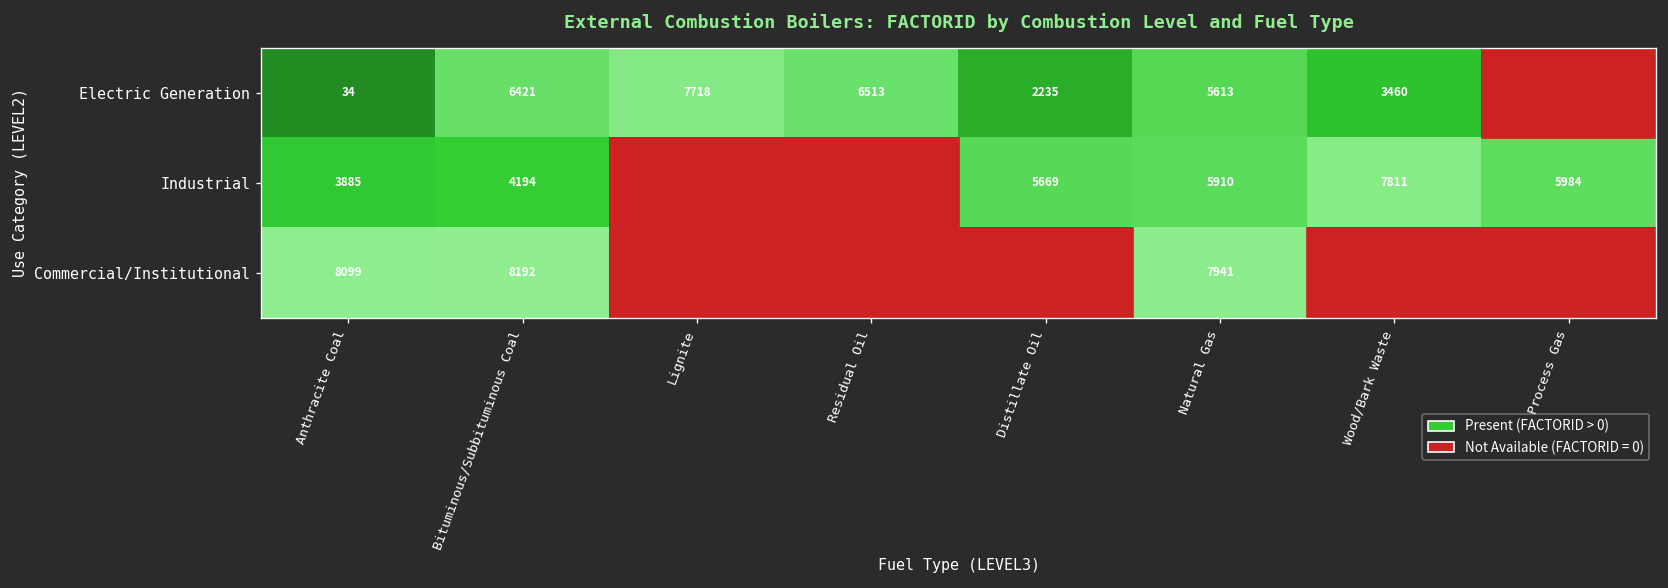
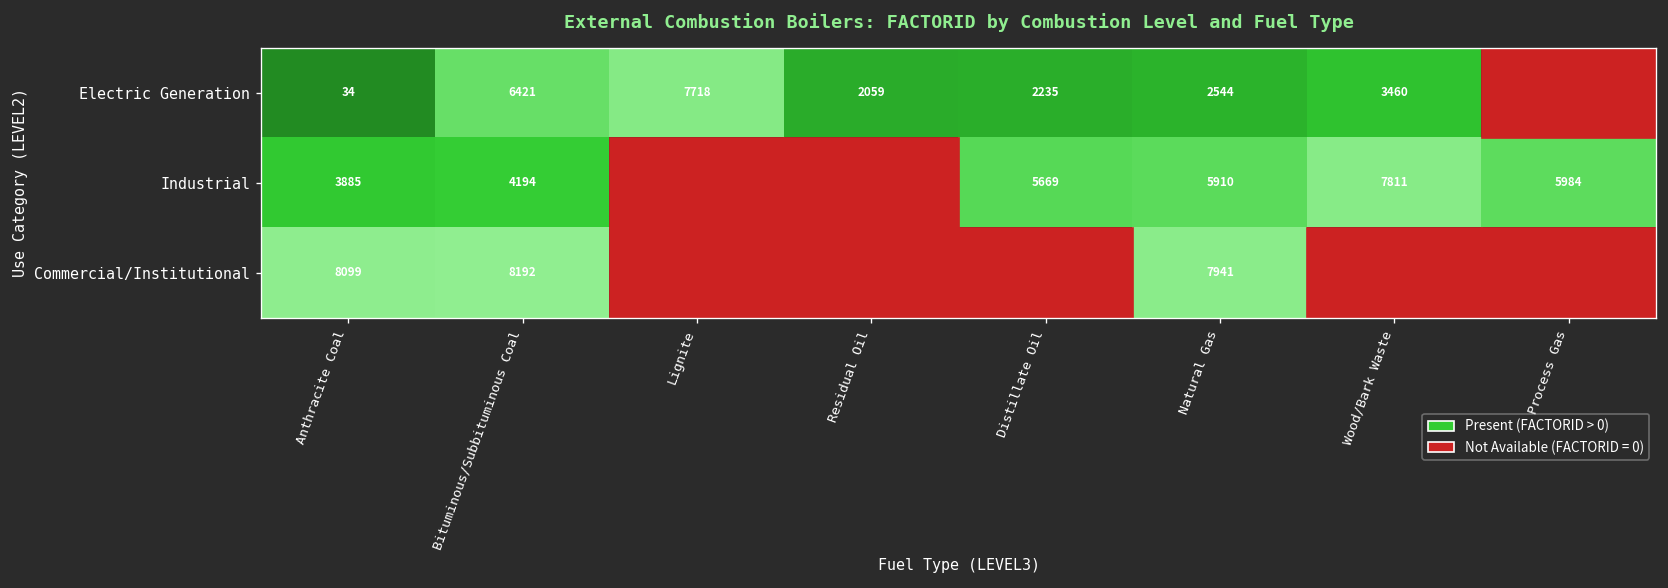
  {
    "Electric Generation": {
      "Anthracite Coal": 34,
      "Bituminous/Subbituminous Coal": 6421,
      "Lignite": 7718,
-     "Residual Oil": 6513,
+     "Residual Oil": 2059,
      "Distillate Oil": 2235,
-     "Natural Gas": 5613,
+     "Natural Gas": 2544,
      "Wood/Bark Waste": 3460
    },
    "Industrial": {
      "Anthracite Coal": 3885,
      "Bituminous/Subbituminous Coal": 4194,
      "Distillate Oil": 5669,
      "Natural Gas": 5910,
      "Wood/Bark Waste": 7811,
      "Process Gas": 5984
    },
    "Commercial/Institutional": {
      "Anthracite Coal": 8099,
      "Bituminous/Subbituminous Coal": 8192,
      "Natural Gas": 7941
    }
  }
